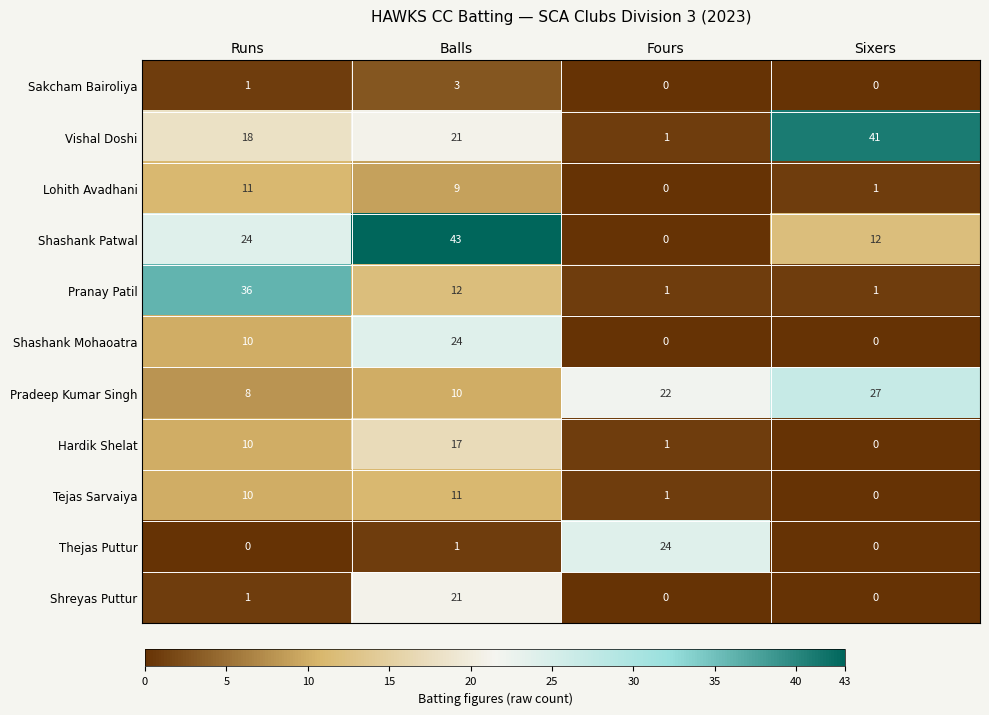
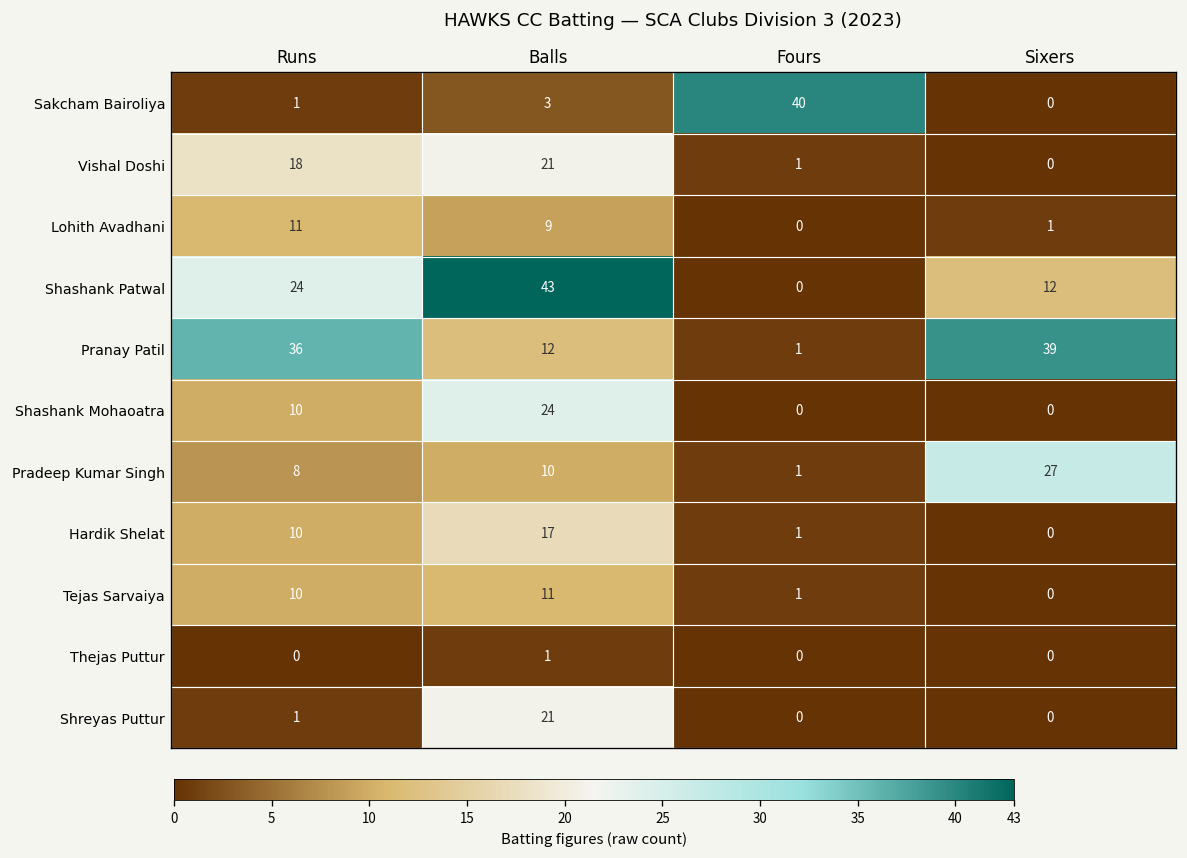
  {
    "Sakcham Bairoliya": {
      "Runs": 1,
      "Balls": 3,
-     "Fours": 0,
+     "Fours": 40,
      "Sixers": 0
    },
    "Vishal Doshi": {
      "Runs": 18,
      "Balls": 21,
      "Fours": 1,
-     "Sixers": 41
+     "Sixers": 0
    },
    "Lohith Avadhani": {
      "Runs": 11,
      "Balls": 9,
      "Fours": 0,
      "Sixers": 1
    },
    "Shashank Patwal": {
      "Runs": 24,
      "Balls": 43,
      "Fours": 0,
      "Sixers": 12
    },
    "Pranay Patil": {
      "Runs": 36,
      "Balls": 12,
      "Fours": 1,
-     "Sixers": 1
+     "Sixers": 39
    },
    "Shashank Mohaoatra": {
      "Runs": 10,
      "Balls": 24,
      "Fours": 0,
      "Sixers": 0
    },
    "Pradeep Kumar Singh": {
      "Runs": 8,
      "Balls": 10,
-     "Fours": 22,
+     "Fours": 1,
      "Sixers": 27
    },
    "Hardik Shelat": {
      "Runs": 10,
      "Balls": 17,
      "Fours": 1,
      "Sixers": 0
    },
    "Tejas Sarvaiya": {
      "Runs": 10,
      "Balls": 11,
      "Fours": 1,
      "Sixers": 0
    },
    "Thejas Puttur": {
      "Runs": 0,
      "Balls": 1,
-     "Fours": 24,
+     "Fours": 0,
      "Sixers": 0
    },
    "Shreyas Puttur": {
      "Runs": 1,
      "Balls": 21,
      "Fours": 0,
      "Sixers": 0
    }
  }
